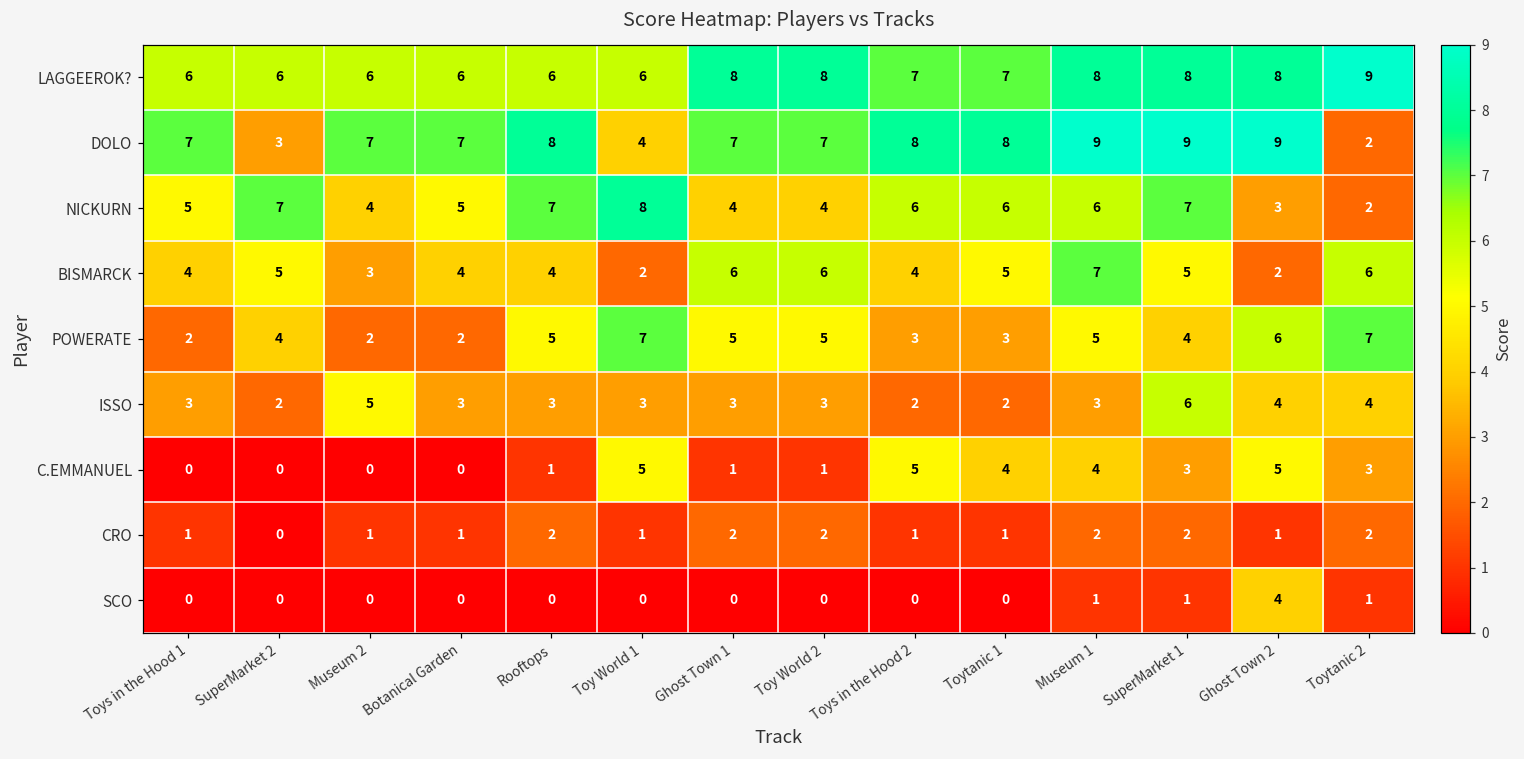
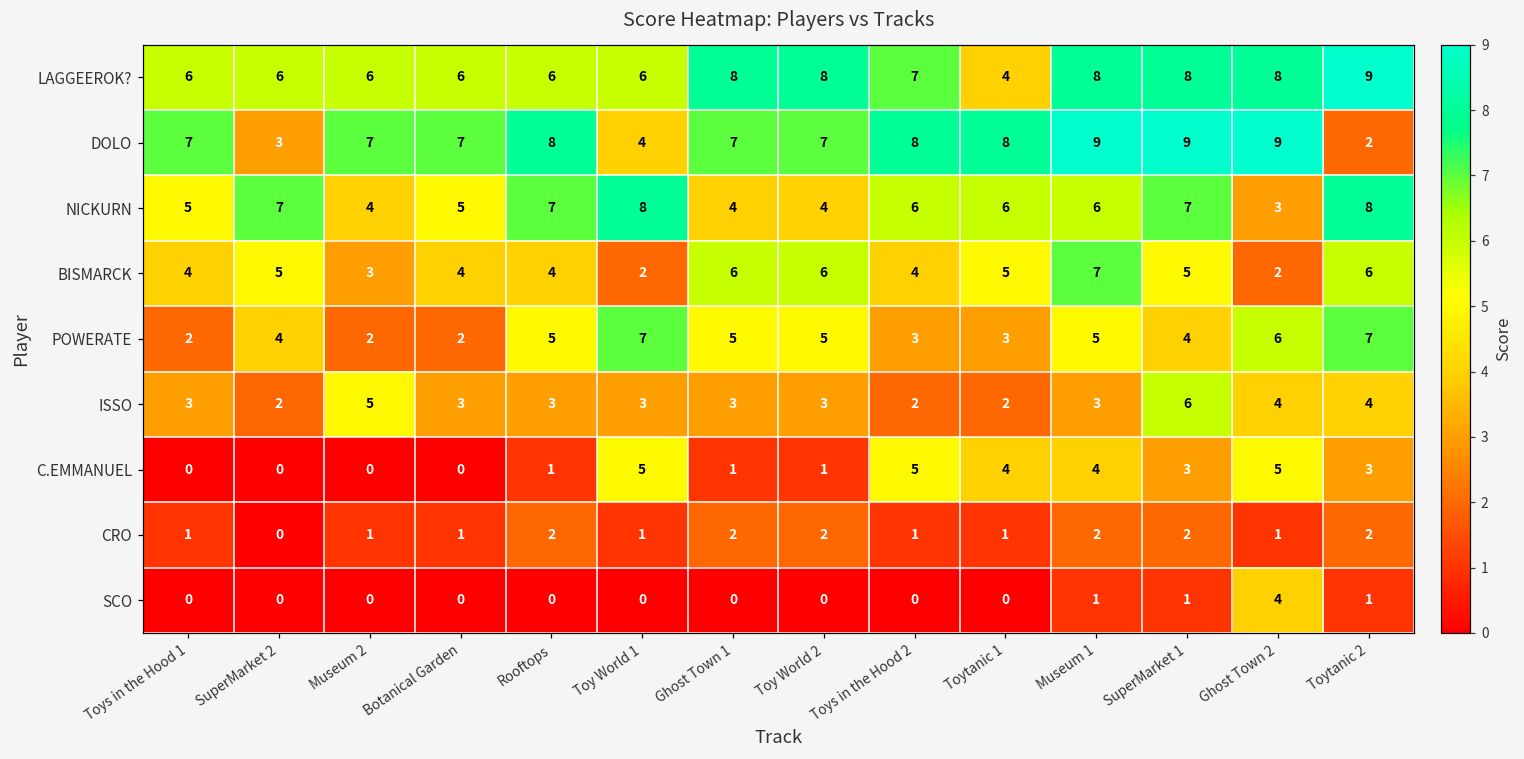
  {
    "LAGGEEROK?": {
      "Toys in the Hood 1": 6,
      "SuperMarket 2": 6,
      "Museum 2": 6,
      "Botanical Garden": 6,
      "Rooftops": 6,
      "Toy World 1": 6,
      "Ghost Town 1": 8,
      "Toy World 2": 8,
      "Toys in the Hood 2": 7,
-     "Toytanic 1": 7,
+     "Toytanic 1": 4,
      "Museum 1": 8,
      "SuperMarket 1": 8,
      "Ghost Town 2": 8,
      "Toytanic 2": 9
    },
    "DOLO": {
      "Toys in the Hood 1": 7,
      "SuperMarket 2": 3,
      "Museum 2": 7,
      "Botanical Garden": 7,
      "Rooftops": 8,
      "Toy World 1": 4,
      "Ghost Town 1": 7,
      "Toy World 2": 7,
      "Toys in the Hood 2": 8,
      "Toytanic 1": 8,
      "Museum 1": 9,
      "SuperMarket 1": 9,
      "Ghost Town 2": 9,
      "Toytanic 2": 2
    },
    "NICKURN": {
      "Toys in the Hood 1": 5,
      "SuperMarket 2": 7,
      "Museum 2": 4,
      "Botanical Garden": 5,
      "Rooftops": 7,
      "Toy World 1": 8,
      "Ghost Town 1": 4,
      "Toy World 2": 4,
      "Toys in the Hood 2": 6,
      "Toytanic 1": 6,
      "Museum 1": 6,
      "SuperMarket 1": 7,
      "Ghost Town 2": 3,
-     "Toytanic 2": 2
+     "Toytanic 2": 8
    },
    "BISMARCK": {
      "Toys in the Hood 1": 4,
      "SuperMarket 2": 5,
      "Museum 2": 3,
      "Botanical Garden": 4,
      "Rooftops": 4,
      "Toy World 1": 2,
      "Ghost Town 1": 6,
      "Toy World 2": 6,
      "Toys in the Hood 2": 4,
      "Toytanic 1": 5,
      "Museum 1": 7,
      "SuperMarket 1": 5,
      "Ghost Town 2": 2,
      "Toytanic 2": 6
    },
    "POWERATE": {
      "Toys in the Hood 1": 2,
      "SuperMarket 2": 4,
      "Museum 2": 2,
      "Botanical Garden": 2,
      "Rooftops": 5,
      "Toy World 1": 7,
      "Ghost Town 1": 5,
      "Toy World 2": 5,
      "Toys in the Hood 2": 3,
      "Toytanic 1": 3,
      "Museum 1": 5,
      "SuperMarket 1": 4,
      "Ghost Town 2": 6,
      "Toytanic 2": 7
    },
    "ISSO": {
      "Toys in the Hood 1": 3,
      "SuperMarket 2": 2,
      "Museum 2": 5,
      "Botanical Garden": 3,
      "Rooftops": 3,
      "Toy World 1": 3,
      "Ghost Town 1": 3,
      "Toy World 2": 3,
      "Toys in the Hood 2": 2,
      "Toytanic 1": 2,
      "Museum 1": 3,
      "SuperMarket 1": 6,
      "Ghost Town 2": 4,
      "Toytanic 2": 4
    },
    "C.EMMANUEL": {
      "Toys in the Hood 1": 0,
      "SuperMarket 2": 0,
      "Museum 2": 0,
      "Botanical Garden": 0,
      "Rooftops": 1,
      "Toy World 1": 5,
      "Ghost Town 1": 1,
      "Toy World 2": 1,
      "Toys in the Hood 2": 5,
      "Toytanic 1": 4,
      "Museum 1": 4,
      "SuperMarket 1": 3,
      "Ghost Town 2": 5,
      "Toytanic 2": 3
    },
    "CRO": {
      "Toys in the Hood 1": 1,
      "SuperMarket 2": 0,
      "Museum 2": 1,
      "Botanical Garden": 1,
      "Rooftops": 2,
      "Toy World 1": 1,
      "Ghost Town 1": 2,
      "Toy World 2": 2,
      "Toys in the Hood 2": 1,
      "Toytanic 1": 1,
      "Museum 1": 2,
      "SuperMarket 1": 2,
      "Ghost Town 2": 1,
      "Toytanic 2": 2
    },
    "SCO": {
      "Toys in the Hood 1": 0,
      "SuperMarket 2": 0,
      "Museum 2": 0,
      "Botanical Garden": 0,
      "Rooftops": 0,
      "Toy World 1": 0,
      "Ghost Town 1": 0,
      "Toy World 2": 0,
      "Toys in the Hood 2": 0,
      "Toytanic 1": 0,
      "Museum 1": 1,
      "SuperMarket 1": 1,
      "Ghost Town 2": 4,
      "Toytanic 2": 1
    }
  }
